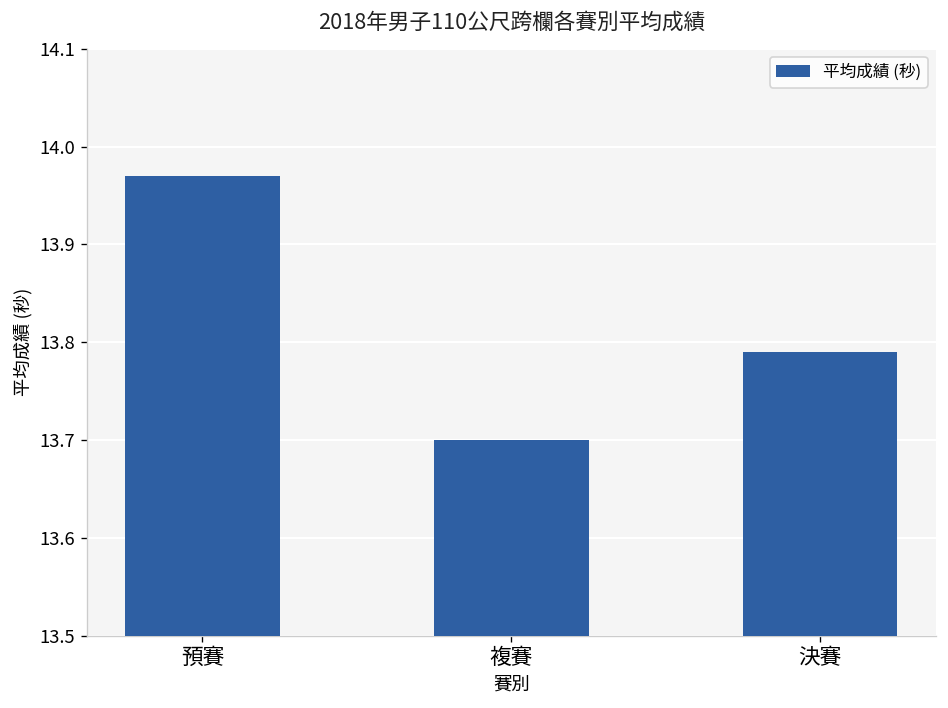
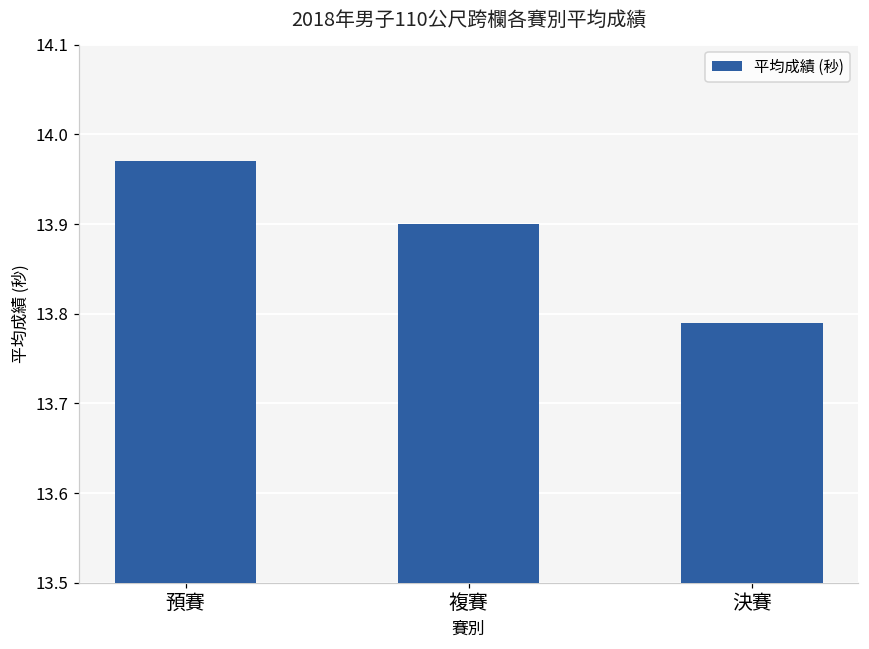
  {
    "預賽": 13.97,
-   "複賽": 13.7,
+   "複賽": 13.9,
    "決賽": 13.79
  }
